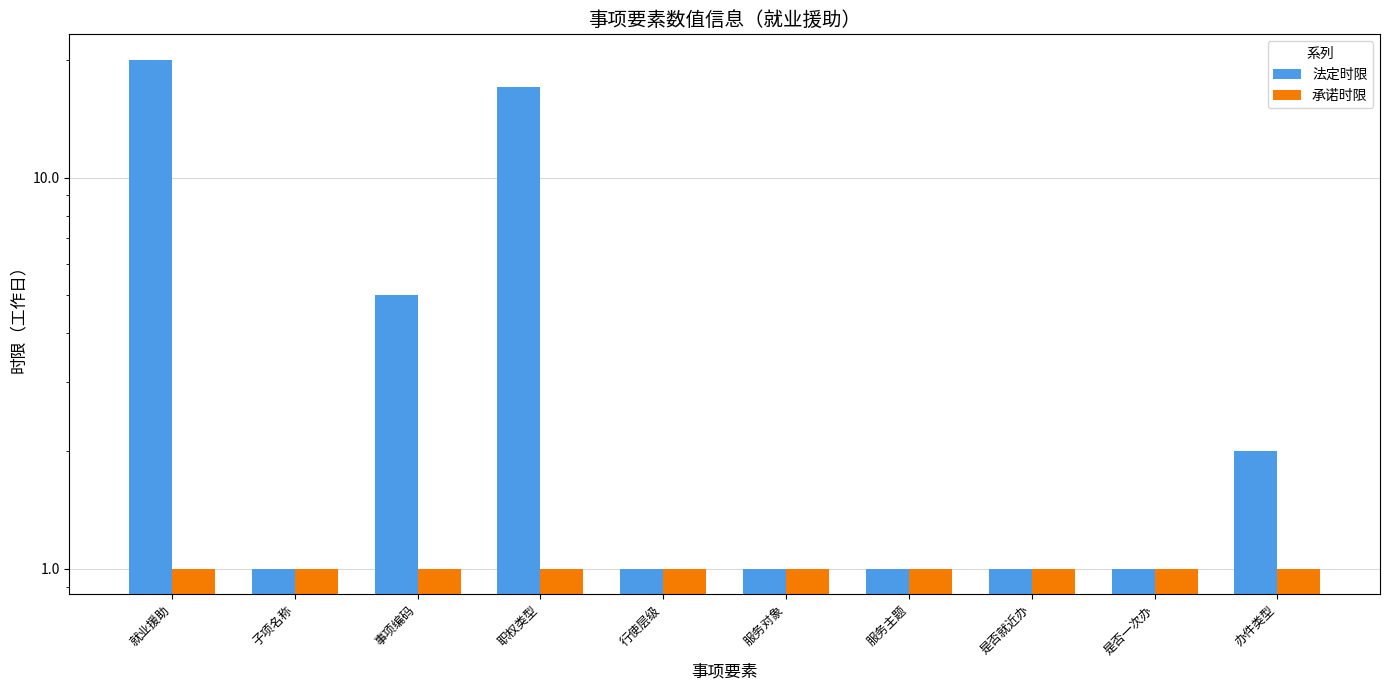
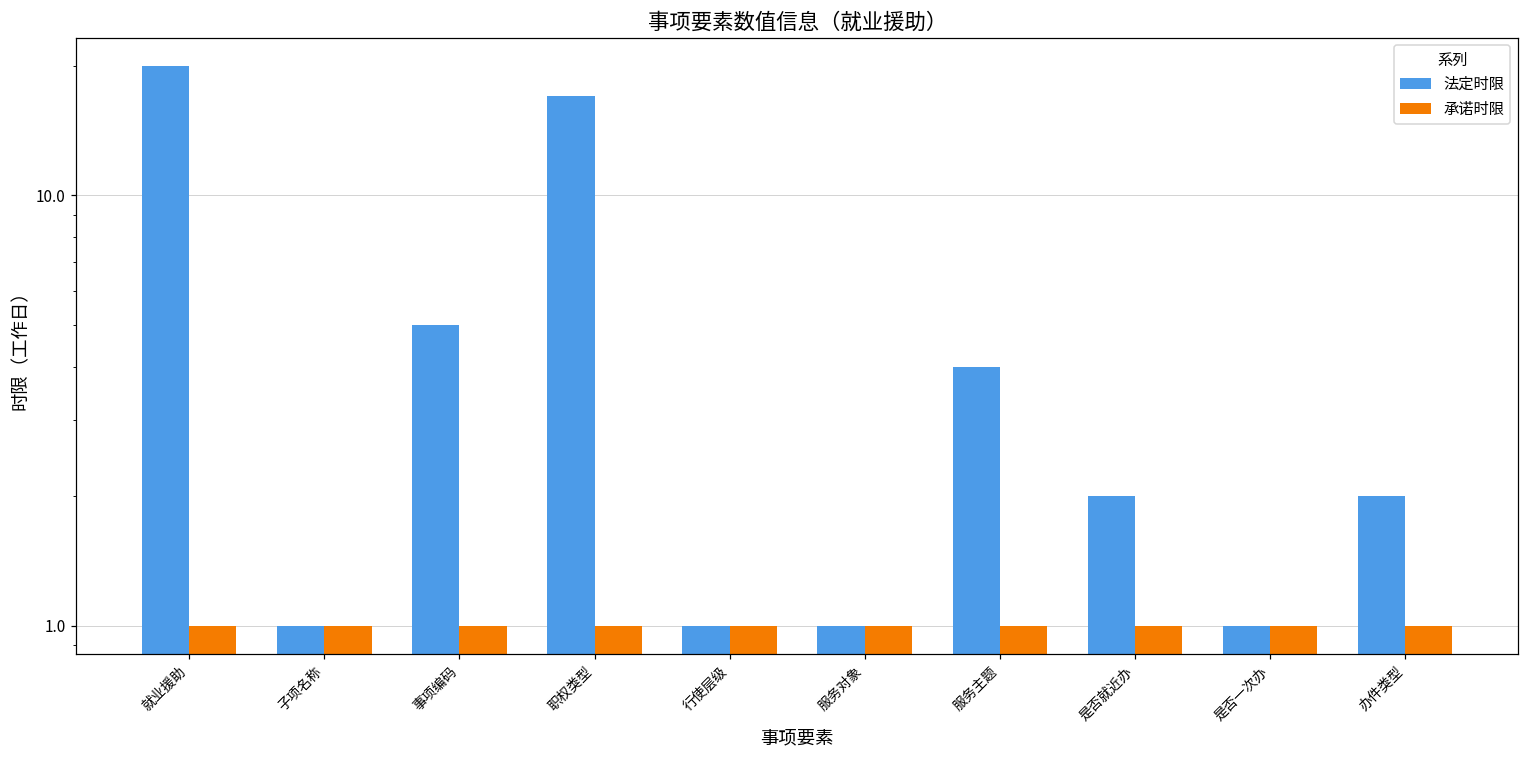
  {
    "法定时限": {
      "就业援助": 20,
      "子项名称": 1,
      "事项编码": 5,
      "职权类型": 17,
      "行使层级": 1,
      "服务对象": 1,
-     "服务主题": 1,
-     "是否就近办": 1,
+     "服务主题": 4,
+     "是否就近办": 2,
      "是否一次办": 1,
      "办件类型": 2
    },
    "承诺时限": {
      "就业援助": 1,
      "子项名称": 1,
      "事项编码": 1,
      "职权类型": 1,
      "行使层级": 1,
      "服务对象": 1,
      "服务主题": 1,
      "是否就近办": 1,
      "是否一次办": 1,
      "办件类型": 1
    }
  }
